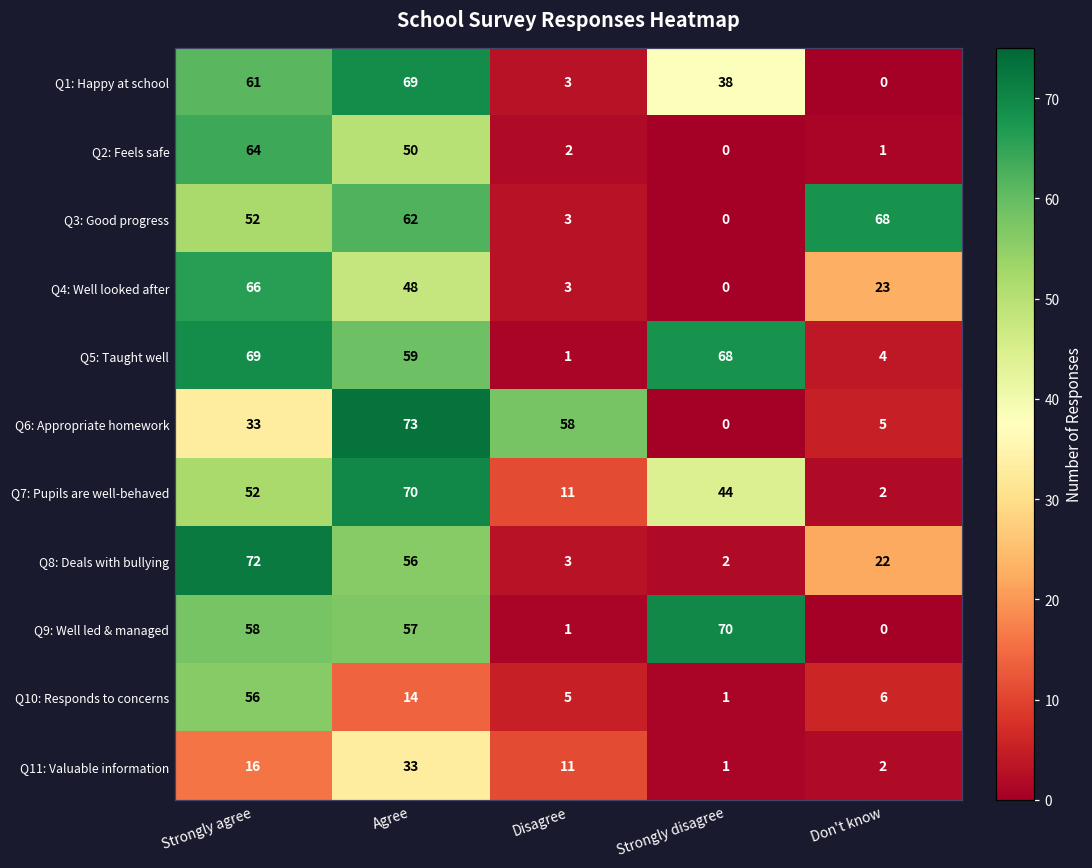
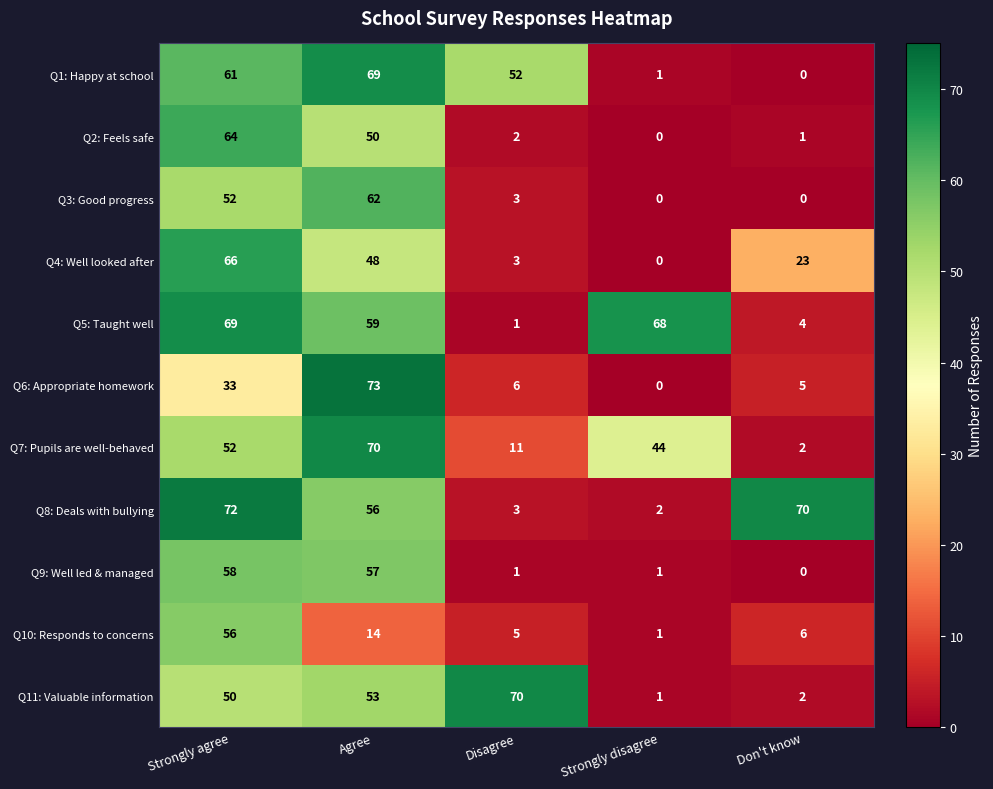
  {
    "Q1: Happy at school": {
      "Strongly agree": 61,
      "Agree": 69,
-     "Disagree": 3,
-     "Strongly disagree": 38,
+     "Disagree": 52,
+     "Strongly disagree": 1,
      "Don't know": 0
    },
    "Q2: Feels safe": {
      "Strongly agree": 64,
      "Agree": 50,
      "Disagree": 2,
      "Strongly disagree": 0,
      "Don't know": 1
    },
    "Q3: Good progress": {
      "Strongly agree": 52,
      "Agree": 62,
      "Disagree": 3,
      "Strongly disagree": 0,
-     "Don't know": 68
+     "Don't know": 0
    },
    "Q4: Well looked after": {
      "Strongly agree": 66,
      "Agree": 48,
      "Disagree": 3,
      "Strongly disagree": 0,
      "Don't know": 23
    },
    "Q5: Taught well": {
      "Strongly agree": 69,
      "Agree": 59,
      "Disagree": 1,
      "Strongly disagree": 68,
      "Don't know": 4
    },
    "Q6: Appropriate homework": {
      "Strongly agree": 33,
      "Agree": 73,
-     "Disagree": 58,
+     "Disagree": 6,
      "Strongly disagree": 0,
      "Don't know": 5
    },
    "Q7: Pupils are well-behaved": {
      "Strongly agree": 52,
      "Agree": 70,
      "Disagree": 11,
      "Strongly disagree": 44,
      "Don't know": 2
    },
    "Q8: Deals with bullying": {
      "Strongly agree": 72,
      "Agree": 56,
      "Disagree": 3,
      "Strongly disagree": 2,
-     "Don't know": 22
+     "Don't know": 70
    },
    "Q9: Well led & managed": {
      "Strongly agree": 58,
      "Agree": 57,
      "Disagree": 1,
-     "Strongly disagree": 70,
+     "Strongly disagree": 1,
      "Don't know": 0
    },
    "Q10: Responds to concerns": {
      "Strongly agree": 56,
      "Agree": 14,
      "Disagree": 5,
      "Strongly disagree": 1,
      "Don't know": 6
    },
    "Q11: Valuable information": {
-     "Strongly agree": 16,
-     "Agree": 33,
-     "Disagree": 11,
+     "Strongly agree": 50,
+     "Agree": 53,
+     "Disagree": 70,
      "Strongly disagree": 1,
      "Don't know": 2
    }
  }
